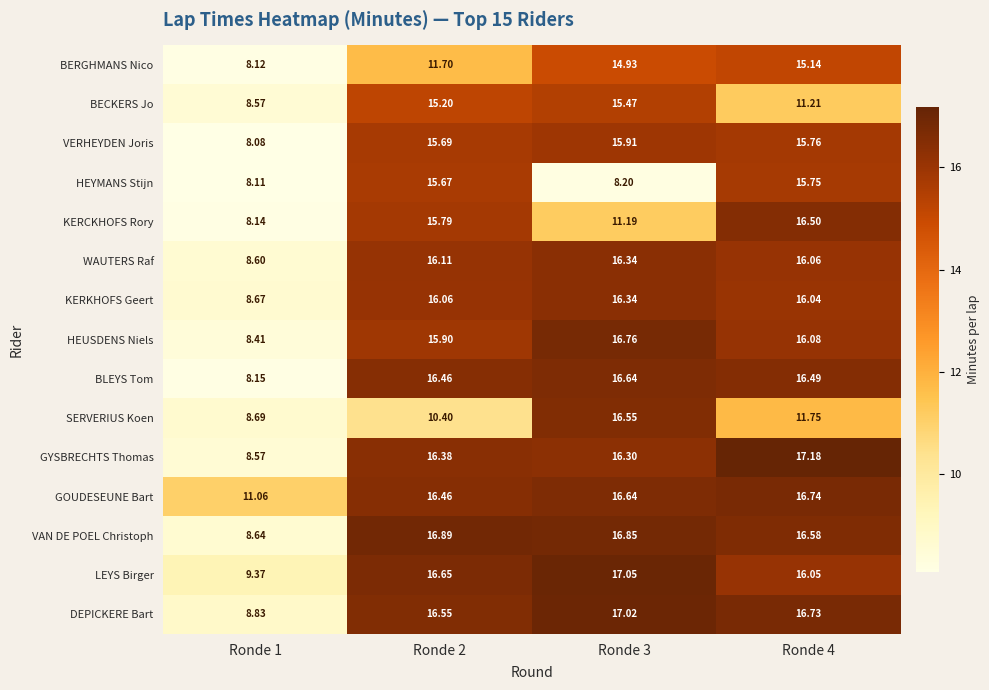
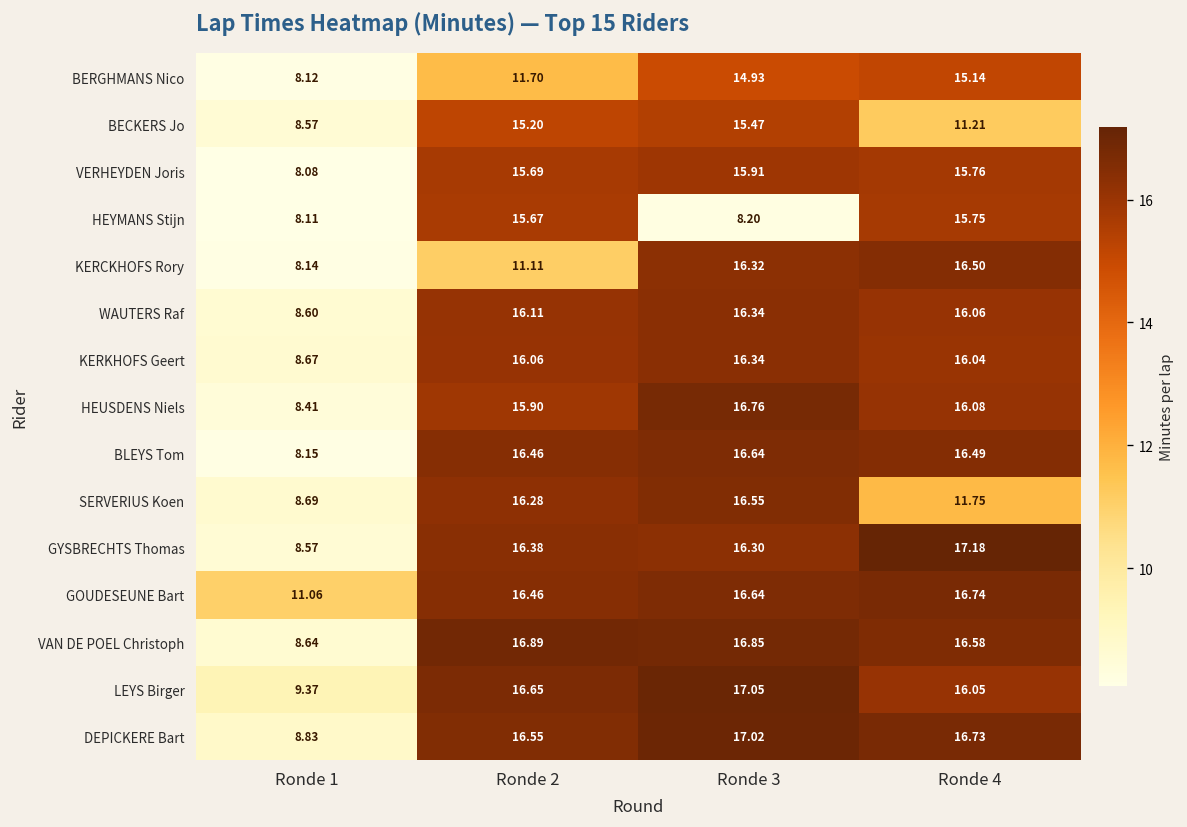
  {
    "BERGHMANS Nico": {
      "Ronde 1": 8.12,
      "Ronde 2": 11.70,
      "Ronde 3": 14.93,
      "Ronde 4": 15.14
    },
    "BECKERS Jo": {
      "Ronde 1": 8.57,
      "Ronde 2": 15.20,
      "Ronde 3": 15.47,
      "Ronde 4": 11.21
    },
    "VERHEYDEN Joris": {
      "Ronde 1": 8.08,
      "Ronde 2": 15.69,
      "Ronde 3": 15.91,
      "Ronde 4": 15.76
    },
    "HEYMANS Stijn": {
      "Ronde 1": 8.11,
      "Ronde 2": 15.67,
      "Ronde 3": 8.20,
      "Ronde 4": 15.75
    },
    "KERCKHOFS Rory": {
      "Ronde 1": 8.14,
-     "Ronde 2": 15.79,
-     "Ronde 3": 11.19,
+     "Ronde 2": 11.11,
+     "Ronde 3": 16.32,
      "Ronde 4": 16.50
    },
    "WAUTERS Raf": {
      "Ronde 1": 8.60,
      "Ronde 2": 16.11,
      "Ronde 3": 16.34,
      "Ronde 4": 16.06
    },
    "KERKHOFS Geert": {
      "Ronde 1": 8.67,
      "Ronde 2": 16.06,
      "Ronde 3": 16.34,
      "Ronde 4": 16.04
    },
    "HEUSDENS Niels": {
      "Ronde 1": 8.41,
      "Ronde 2": 15.90,
      "Ronde 3": 16.76,
      "Ronde 4": 16.08
    },
    "BLEYS Tom": {
      "Ronde 1": 8.15,
      "Ronde 2": 16.46,
      "Ronde 3": 16.64,
      "Ronde 4": 16.49
    },
    "SERVERIUS Koen": {
      "Ronde 1": 8.69,
-     "Ronde 2": 10.40,
+     "Ronde 2": 16.28,
      "Ronde 3": 16.55,
      "Ronde 4": 11.75
    },
    "GYSBRECHTS Thomas": {
      "Ronde 1": 8.57,
      "Ronde 2": 16.38,
      "Ronde 3": 16.30,
      "Ronde 4": 17.18
    },
    "GOUDESEUNE Bart": {
      "Ronde 1": 11.06,
      "Ronde 2": 16.46,
      "Ronde 3": 16.64,
      "Ronde 4": 16.74
    },
    "VAN DE POEL Christoph": {
      "Ronde 1": 8.64,
      "Ronde 2": 16.89,
      "Ronde 3": 16.85,
      "Ronde 4": 16.58
    },
    "LEYS Birger": {
      "Ronde 1": 9.37,
      "Ronde 2": 16.65,
      "Ronde 3": 17.05,
      "Ronde 4": 16.05
    },
    "DEPICKERE Bart": {
      "Ronde 1": 8.83,
      "Ronde 2": 16.55,
      "Ronde 3": 17.02,
      "Ronde 4": 16.73
    }
  }
